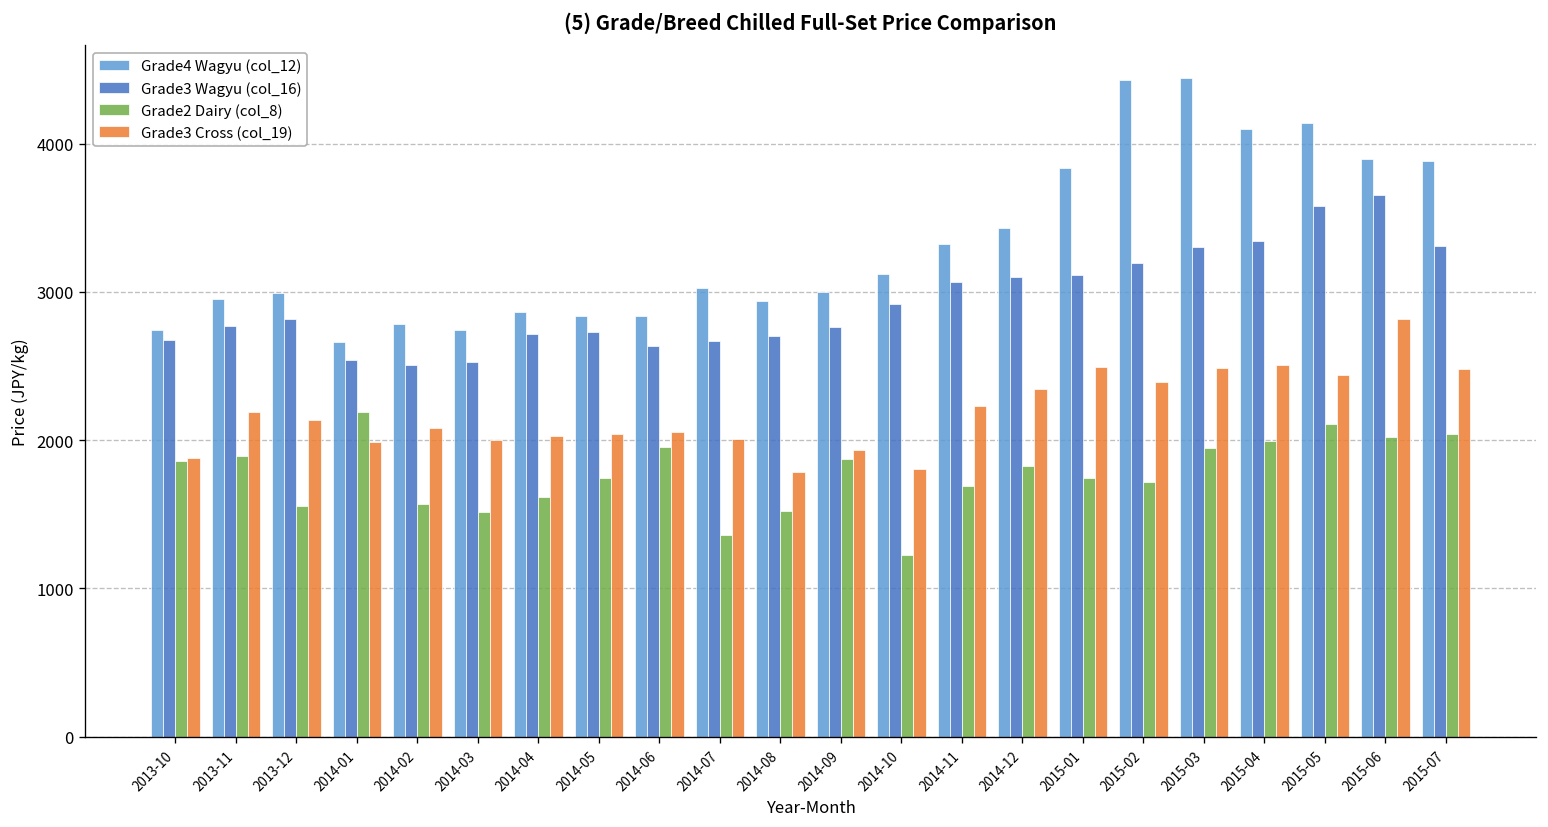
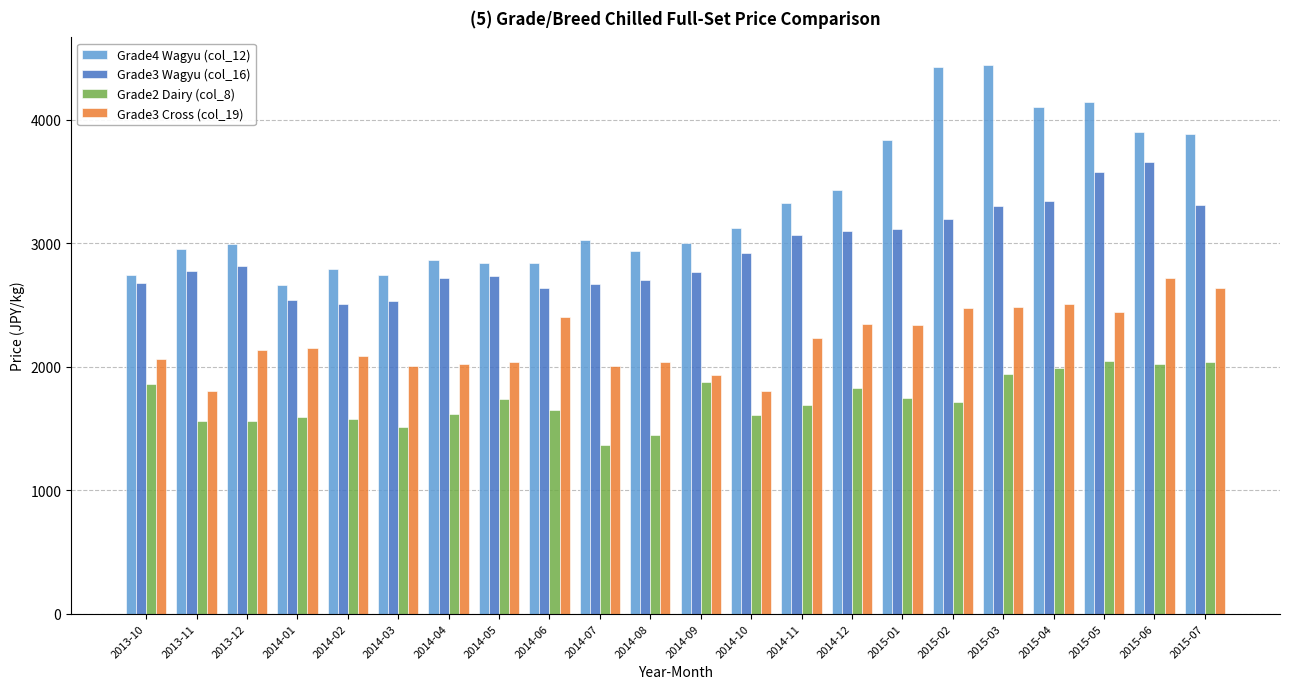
  {
    "Grade2 Dairy (col_8)": {
      "2013-10": 1860,
-     "2013-11": 1900,
+     "2013-11": 1560,
      "2013-12": 1560,
-     "2014-01": 2190,
+     "2014-01": 1590,
      "2014-02": 1570,
      "2014-03": 1510,
      "2014-04": 1620,
      "2014-05": 1740,
-     "2014-06": 1950,
+     "2014-06": 1650,
      "2014-07": 1360,
-     "2014-08": 1520,
+     "2014-08": 1450,
      "2014-09": 1870,
-     "2014-10": 1220,
+     "2014-10": 1610,
      "2014-11": 1690,
      "2014-12": 1830,
      "2015-01": 1750,
      "2015-02": 1720,
      "2015-03": 1940,
      "2015-04": 1990,
-     "2015-05": 2110,
+     "2015-05": 2040,
      "2015-06": 2020,
      "2015-07": 2040
    },
    "Grade3 Cross (col_19)": {
-     "2013-10": 1880,
-     "2013-11": 2190,
+     "2013-10": 2060,
+     "2013-11": 1800,
      "2013-12": 2140,
-     "2014-01": 1990,
+     "2014-01": 2150,
      "2014-02": 2080,
      "2014-03": 2000,
      "2014-04": 2030,
      "2014-05": 2040,
-     "2014-06": 2060,
+     "2014-06": 2400,
      "2014-07": 2000,
-     "2014-08": 1790,
+     "2014-08": 2040,
      "2014-09": 1930,
      "2014-10": 1800,
      "2014-11": 2230,
      "2014-12": 2340,
-     "2015-01": 2490,
-     "2015-02": 2390,
+     "2015-01": 2340,
+     "2015-02": 2480,
      "2015-03": 2480,
      "2015-04": 2500,
      "2015-05": 2440,
-     "2015-06": 2820,
-     "2015-07": 2480
+     "2015-06": 2720,
+     "2015-07": 2640
    }
  }
